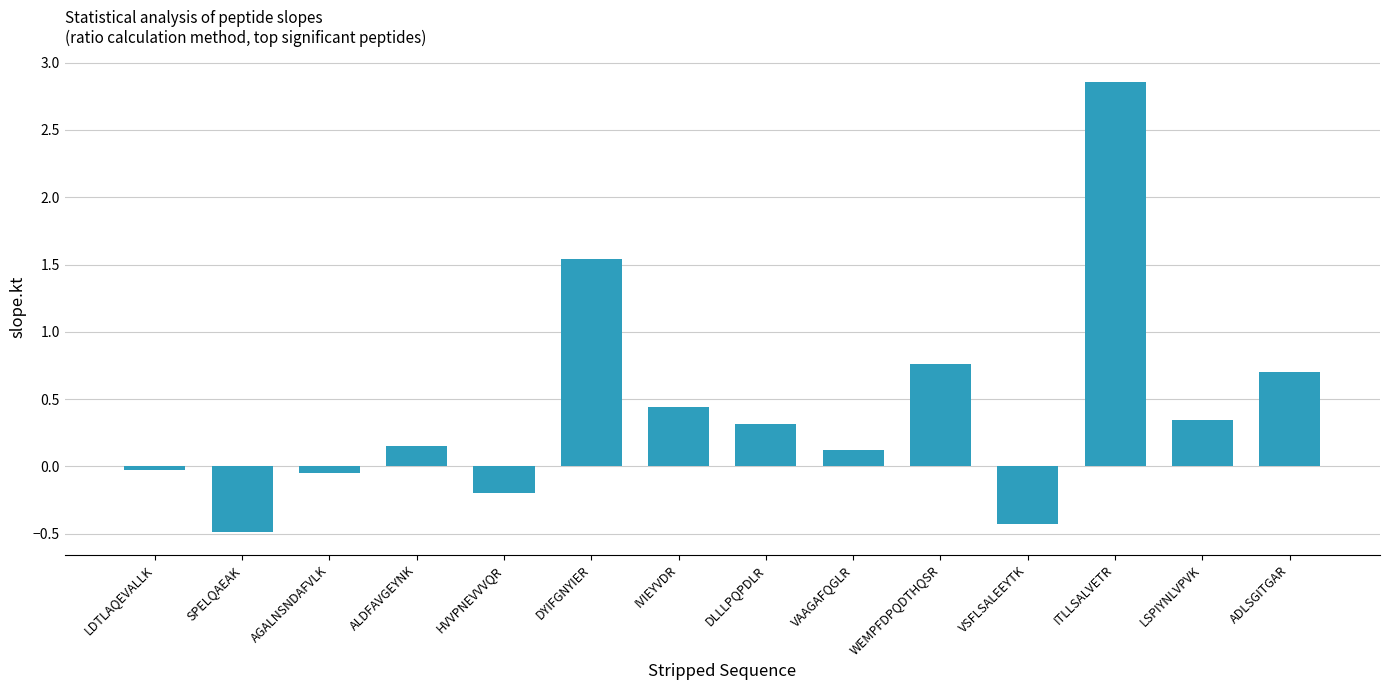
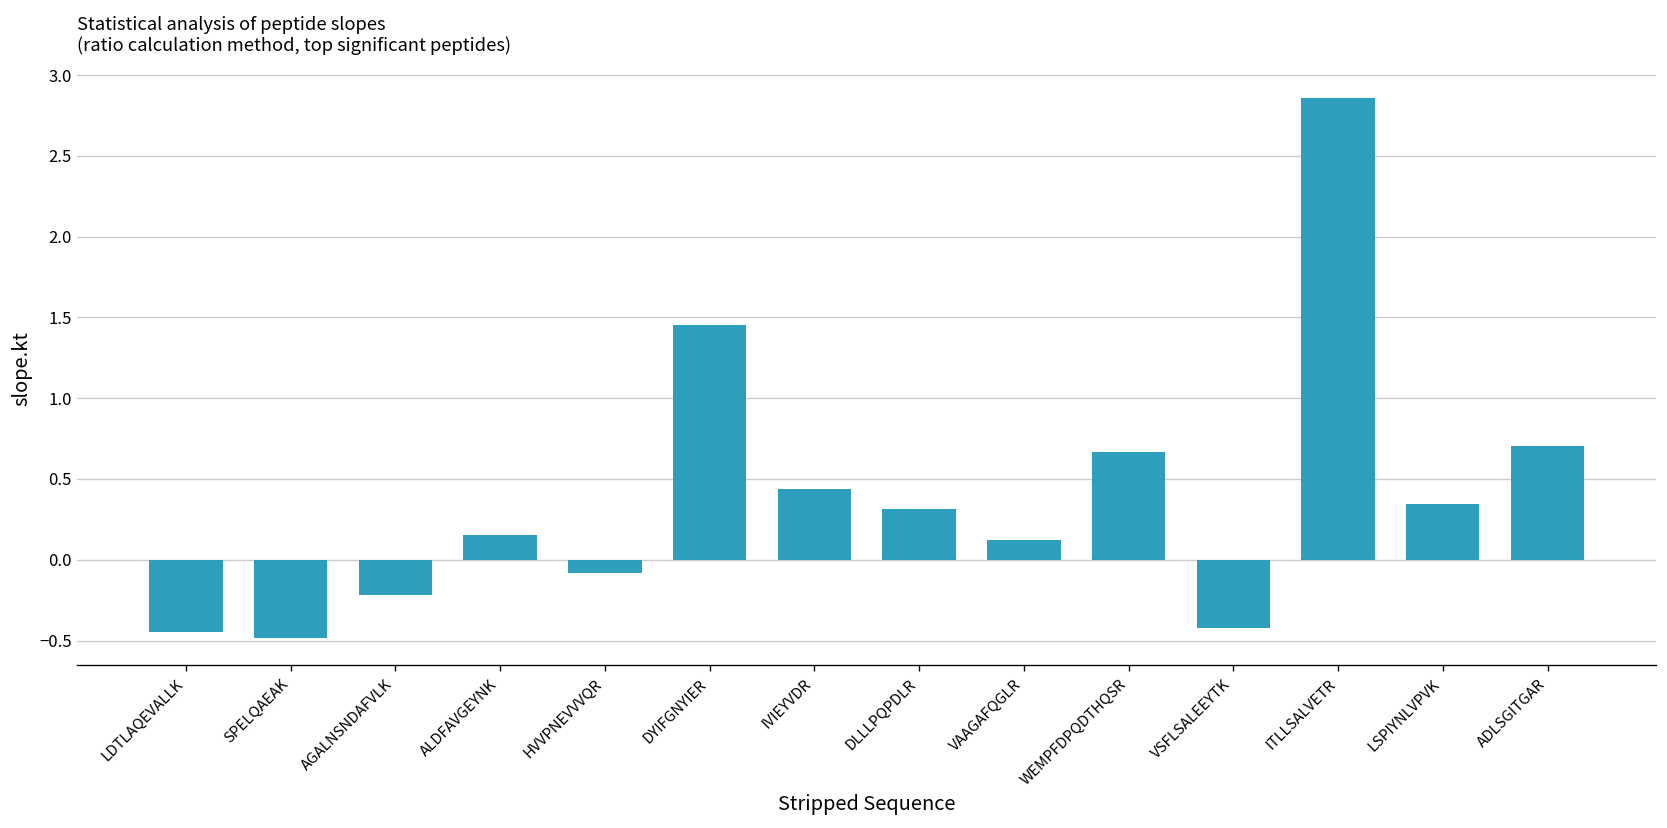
  {
-   "LDTLAQEVALLK": -0.02,
+   "LDTLAQEVALLK": -0.45,
    "SPELQAEAK": -0.49,
-   "AGALNSNDAFVLK": -0.05,
+   "AGALNSNDAFVLK": -0.22,
    "ALDFAVGEYNK": 0.16,
-   "HVVPNEVVVQR": -0.20,
-   "DYIFGNYIER": 1.54,
+   "HVVPNEVVVQR": -0.08,
+   "DYIFGNYIER": 1.46,
    "IVIEYVDR": 0.44,
    "DLLLPQPDLR": 0.32,
    "VAAGAFQGLR": 0.12,
-   "WEMPFDPQDTHQSR": 0.76,
+   "WEMPFDPQDTHQSR": 0.67,
    "VSFLSALEEYTK": -0.42,
    "ITLLSALVETR": 2.86,
    "LSPIYNLVPVK": 0.35,
    "ADLSGITGAR": 0.70
  }
